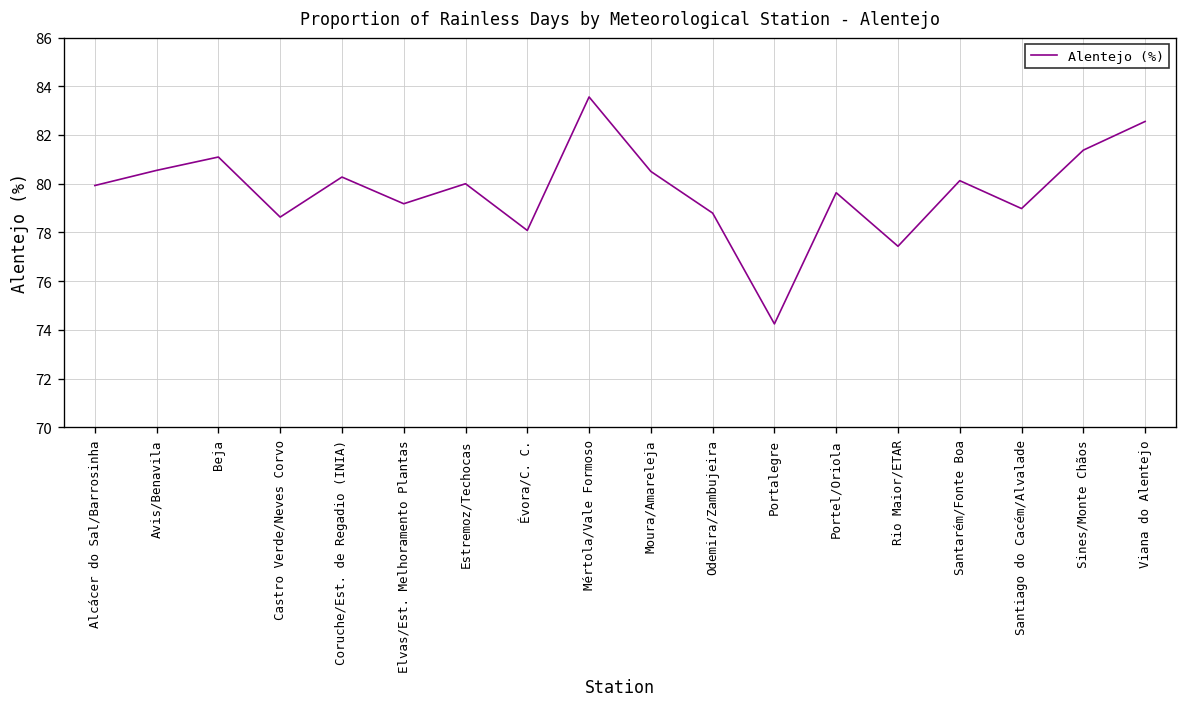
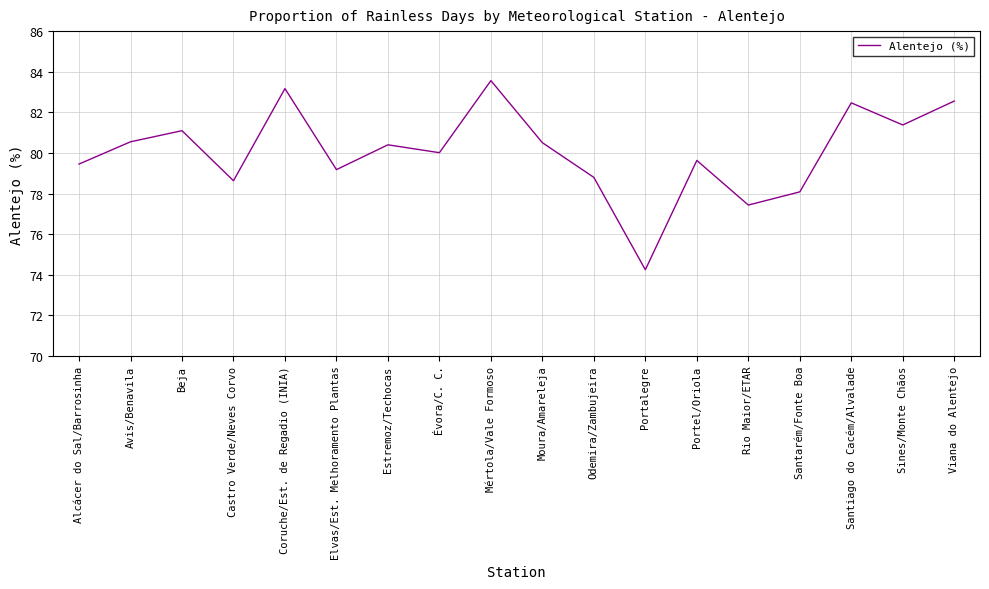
  {
-   "Alcácer do Sal/Barrosinha": 79.9,
+   "Alcácer do Sal/Barrosinha": 79.5,
    "Avis/Benavila": 80.5,
    "Beja": 81.1,
    "Castro Verde/Neves Corvo": 78.6,
-   "Coruche/Est. de Regadio (INIA)": 80.3,
+   "Coruche/Est. de Regadio (INIA)": 83.2,
    "Elvas/Est. Melhoramento Plantas": 79.2,
-   "Estremoz/Techocas": 80.0,
-   "Évora/C. C.": 78.1,
+   "Estremoz/Techocas": 80.4,
+   "Évora/C. C.": 80.0,
    "Mértola/Vale Formoso": 83.6,
    "Moura/Amareleja": 80.5,
    "Odemira/Zambujeira": 78.8,
    "Portalegre": 74.2,
    "Portel/Oriola": 79.6,
    "Rio Maior/ETAR": 77.4,
-   "Santarém/Fonte Boa": 80.1,
-   "Santiago do Cacém/Alvalade": 79.0,
+   "Santarém/Fonte Boa": 78.1,
+   "Santiago do Cacém/Alvalade": 82.5,
    "Sines/Monte Chãos": 81.4,
    "Viana do Alentejo": 82.6
  }
